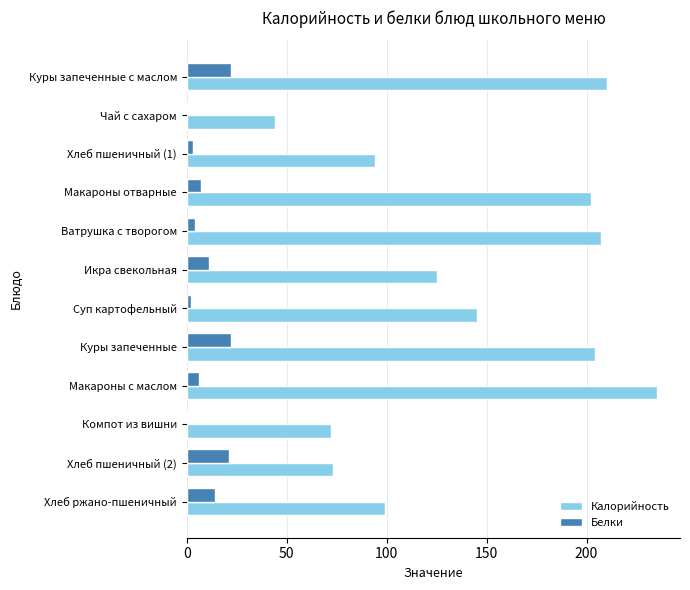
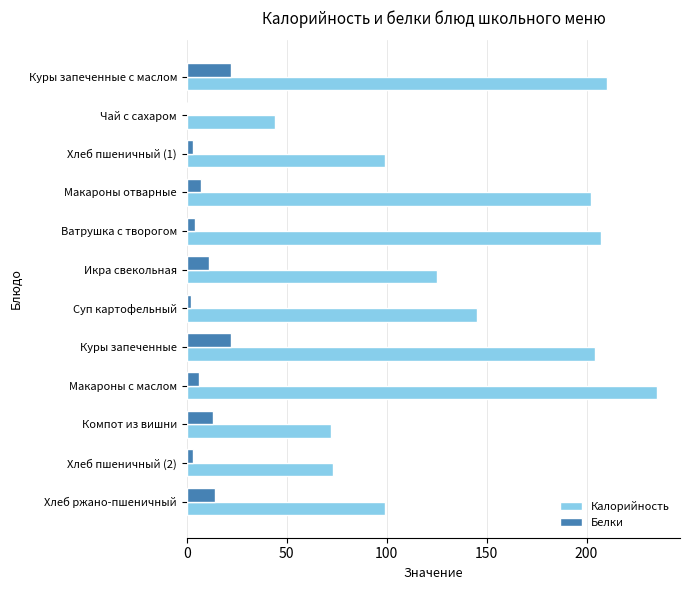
  {
    "Калорийность": {
      "Куры запеченные с маслом": 210,
      "Чай с сахаром": 44,
-     "Хлеб пшеничный (1)": 94,
+     "Хлеб пшеничный (1)": 99,
      "Макароны отварные": 202,
      "Ватрушка с творогом": 207,
      "Икра свекольная": 125,
      "Суп картофельный": 145,
      "Куры запеченные": 204,
      "Макароны с маслом": 235,
      "Компот из вишни": 72,
      "Хлеб пшеничный (2)": 73,
      "Хлеб ржано-пшеничный": 99
    },
    "Белки": {
      "Куры запеченные с маслом": 22,
      "Чай с сахаром": 0,
      "Хлеб пшеничный (1)": 3,
      "Макароны отварные": 7,
      "Ватрушка с творогом": 4,
      "Икра свекольная": 11,
      "Суп картофельный": 2,
      "Куры запеченные": 22,
      "Макароны с маслом": 6,
-     "Компот из вишни": 0,
-     "Хлеб пшеничный (2)": 21,
+     "Компот из вишни": 13,
+     "Хлеб пшеничный (2)": 3,
      "Хлеб ржано-пшеничный": 14
    }
  }
